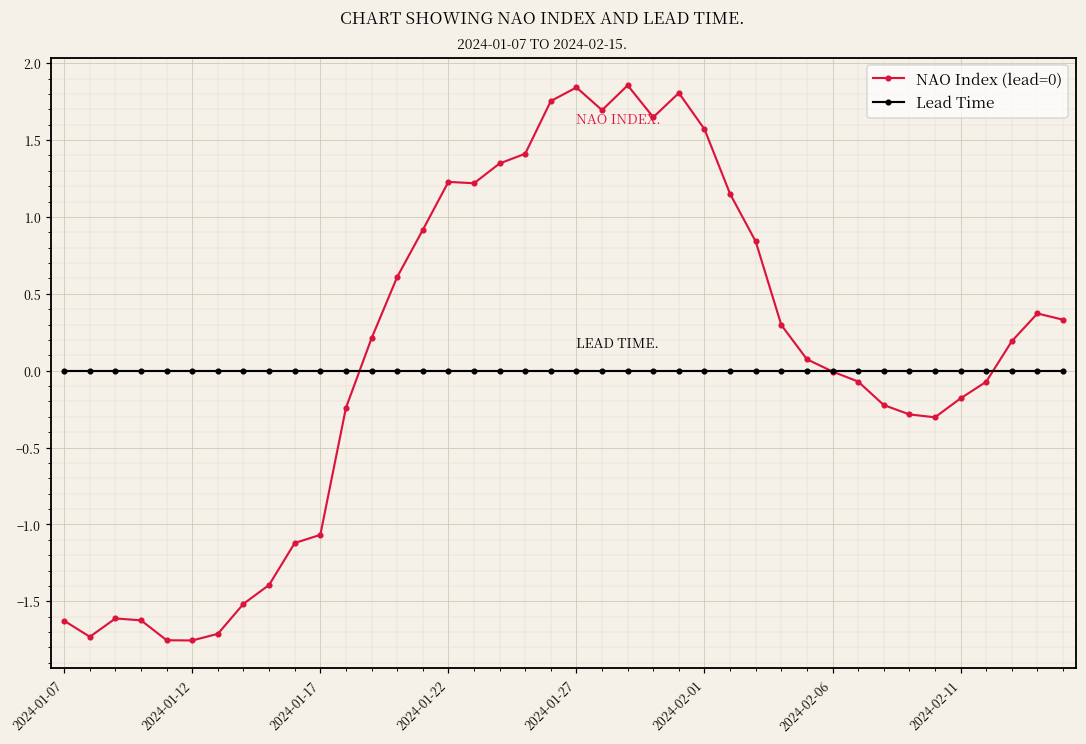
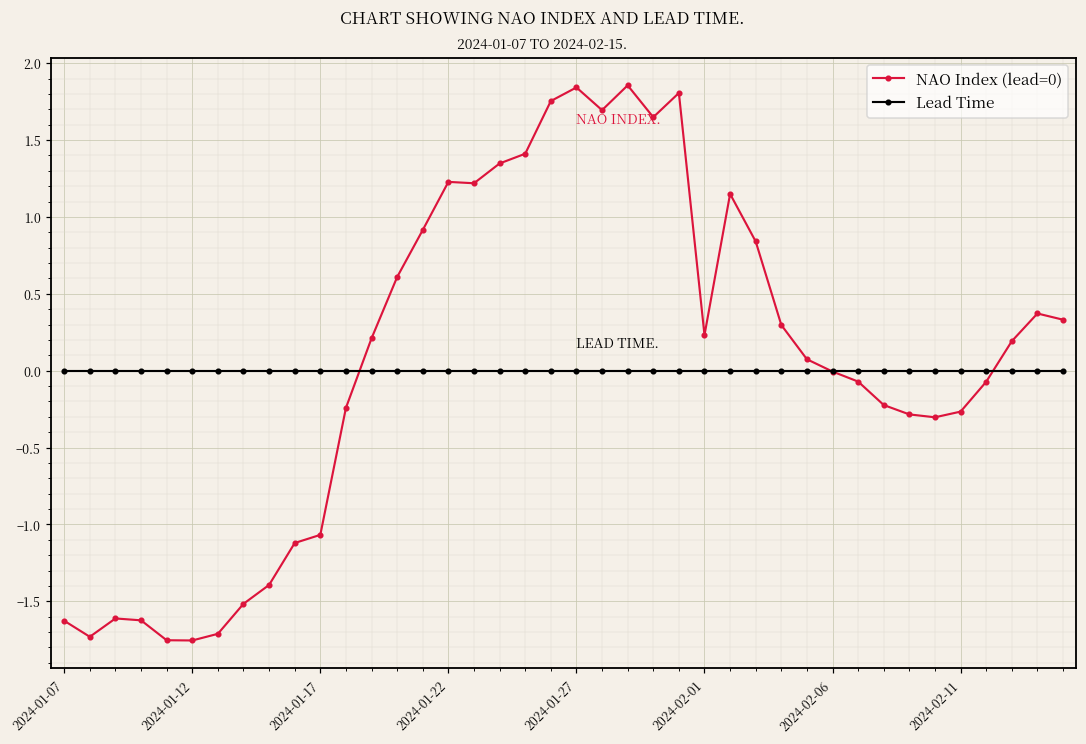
  {
    "NAO Index (lead=0)": {
      "2024-01-07": -1.63,
      "2024-01-12": -1.75,
      "2024-01-17": -1.07,
      "2024-01-22": 1.23,
      "2024-01-27": 1.84,
-     "2024-02-01": 1.57,
-     "2024-02-11": -0.18
+     "2024-02-01": 0.23,
+     "2024-02-11": -0.27
    },
    "Lead Time": {
      "2024-01-07": 0.00,
      "2024-01-12": 0.00,
      "2024-01-17": 0.00,
      "2024-01-22": 0.00,
      "2024-01-27": 0.00,
      "2024-02-01": 0.00,
      "2024-02-11": 0.00
    }
  }
